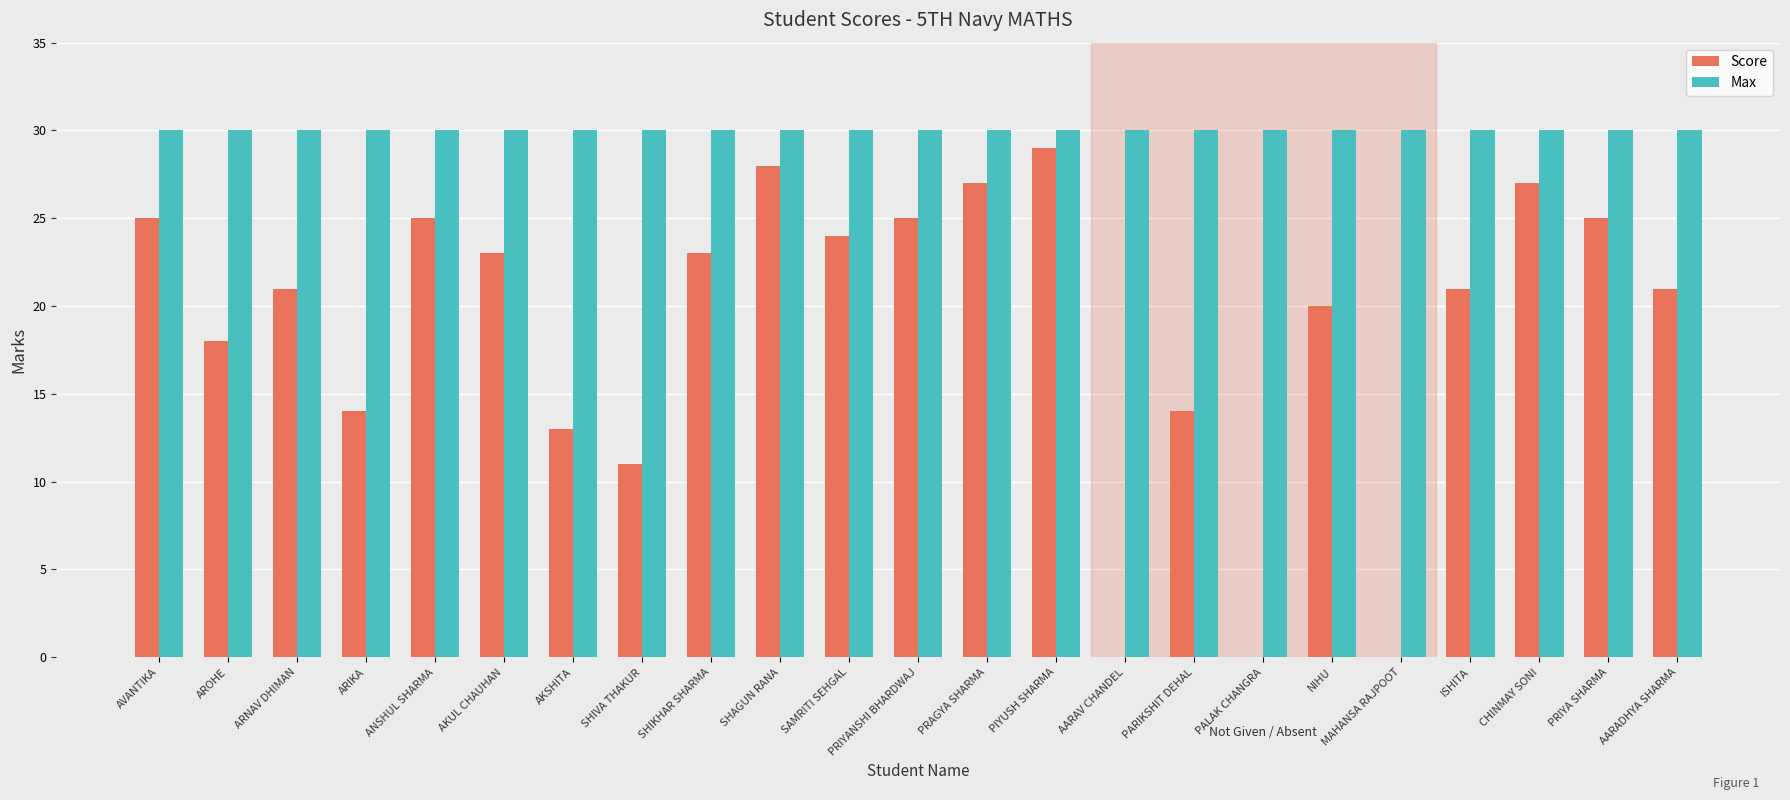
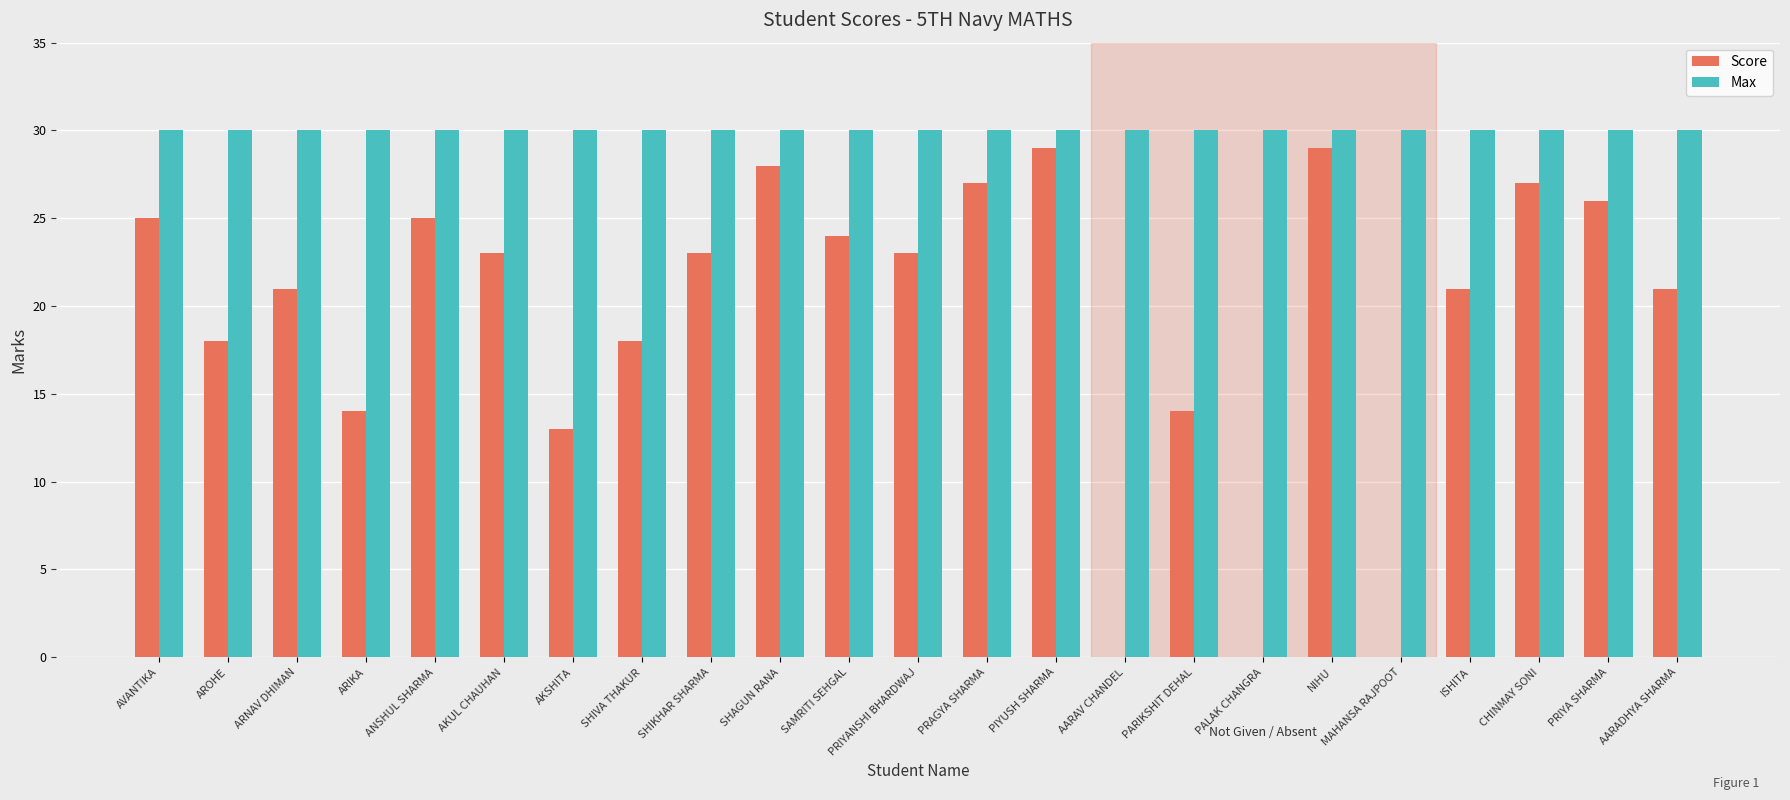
  {
    "Score": {
      "AVANTIKA": 25,
      "AROHE": 18,
      "ARNAV DHIMAN": 21,
      "ARIKA": 14,
      "ANSHUL SHARMA": 25,
      "AKUL CHAUHAN": 23,
      "AKSHITA": 13,
-     "SHIVA THAKUR": 11,
+     "SHIVA THAKUR": 18,
      "SHIKHAR SHARMA": 23,
      "SHAGUN RANA": 28,
      "SAMRITI SEHGAL": 24,
-     "PRIYANSHI BHARDWAJ": 25,
+     "PRIYANSHI BHARDWAJ": 23,
      "PRAGYA SHARMA": 27,
      "PIYUSH SHARMA": 29,
      "AARAV CHANDEL": 0,
      "PARIKSHIT DEHAL": 14,
      "PALAK CHANGRA": 0,
-     "NIHU": 20,
+     "NIHU": 29,
      "MAHANSA RAJPOOT": 0,
      "ISHITA": 21,
      "CHINMAY SONI": 27,
-     "PRIYA SHARMA": 25,
+     "PRIYA SHARMA": 26,
      "AARADHYA SHARMA": 21
    },
    "Max": {
      "AVANTIKA": 30,
      "AROHE": 30,
      "ARNAV DHIMAN": 30,
      "ARIKA": 30,
      "ANSHUL SHARMA": 30,
      "AKUL CHAUHAN": 30,
      "AKSHITA": 30,
      "SHIVA THAKUR": 30,
      "SHIKHAR SHARMA": 30,
      "SHAGUN RANA": 30,
      "SAMRITI SEHGAL": 30,
      "PRIYANSHI BHARDWAJ": 30,
      "PRAGYA SHARMA": 30,
      "PIYUSH SHARMA": 30,
      "AARAV CHANDEL": 30,
      "PARIKSHIT DEHAL": 30,
      "PALAK CHANGRA": 30,
      "NIHU": 30,
      "MAHANSA RAJPOOT": 30,
      "ISHITA": 30,
      "CHINMAY SONI": 30,
      "PRIYA SHARMA": 30,
      "AARADHYA SHARMA": 30
    }
  }
